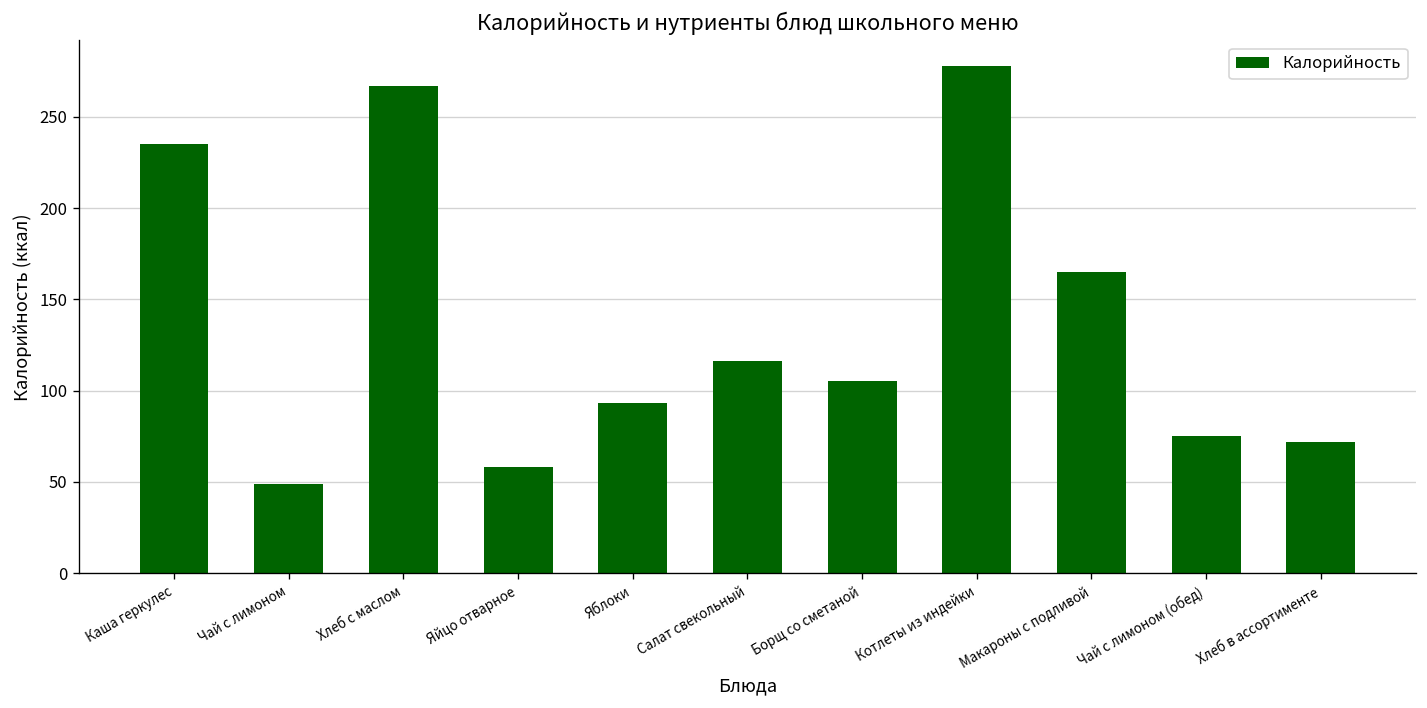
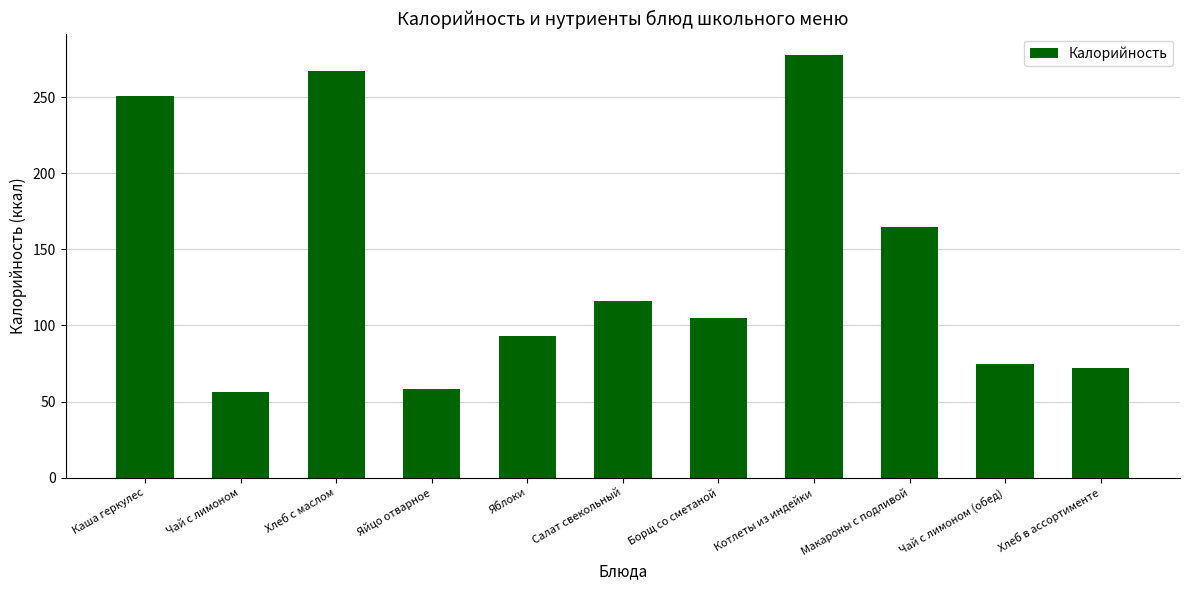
  {
-   "Каша геркулес": 235,
-   "Чай с лимоном": 49,
+   "Каша геркулес": 251,
+   "Чай с лимоном": 56,
    "Хлеб с маслом": 267,
    "Яйцо отварное": 58,
    "Яблоки": 93,
    "Салат свекольный": 116,
    "Борщ со сметаной": 105,
    "Котлеты из индейки": 278,
    "Макароны с подливой": 165,
    "Чай с лимоном (обед)": 75,
    "Хлеб в ассортименте": 72
  }
